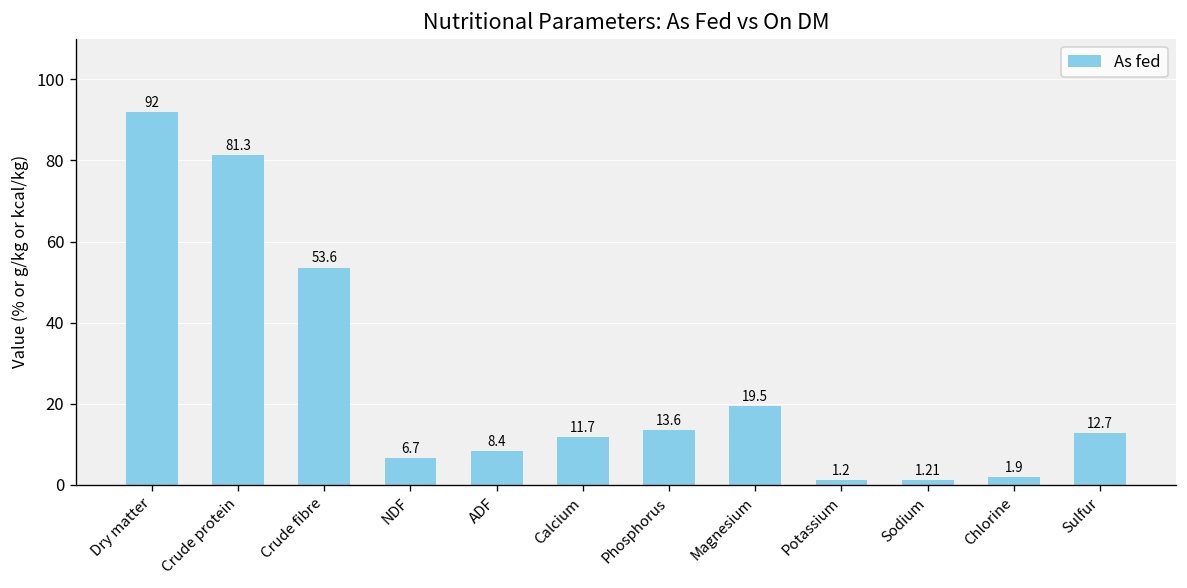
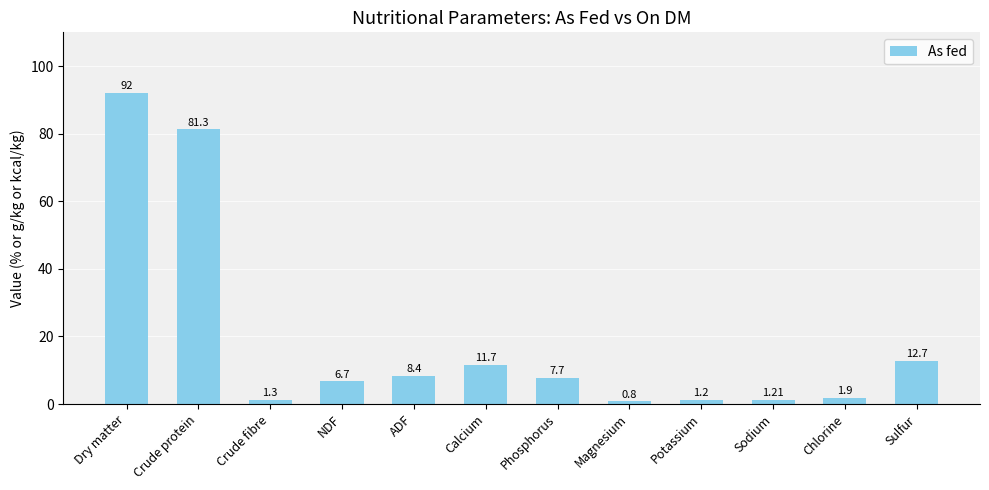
  {
    "Dry matter": 92,
    "Crude protein": 81.3,
-   "Crude fibre": 53.6,
+   "Crude fibre": 1.3,
    "NDF": 6.7,
    "ADF": 8.4,
    "Calcium": 11.7,
-   "Phosphorus": 13.6,
-   "Magnesium": 19.5,
+   "Phosphorus": 7.7,
+   "Magnesium": 0.8,
    "Potassium": 1.2,
    "Sodium": 1.21,
    "Chlorine": 1.9,
    "Sulfur": 12.7
  }
